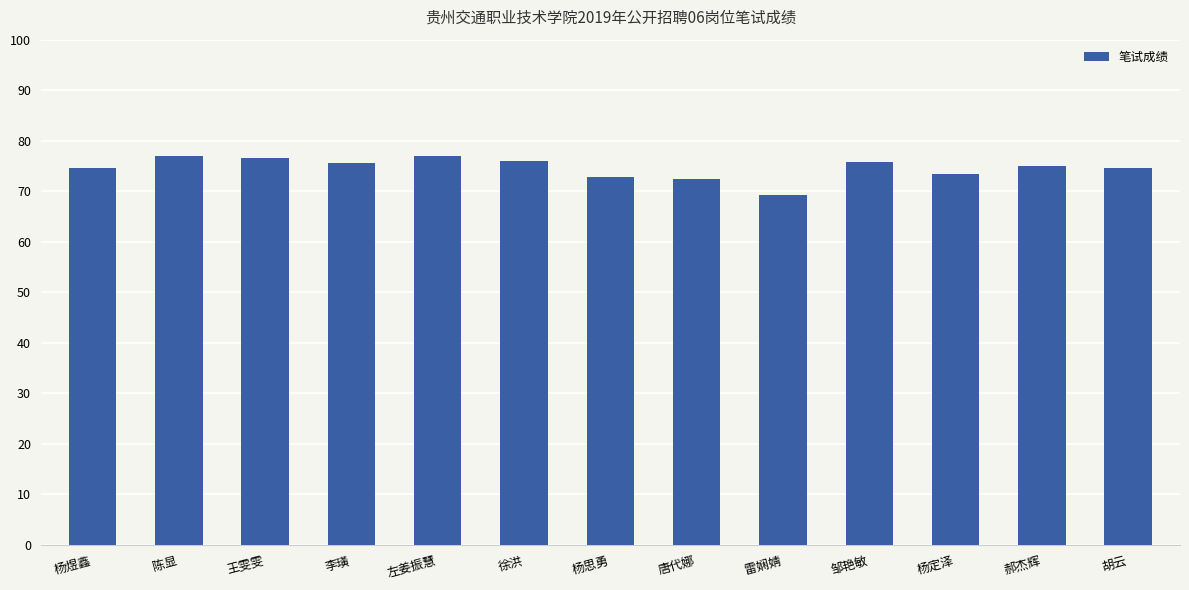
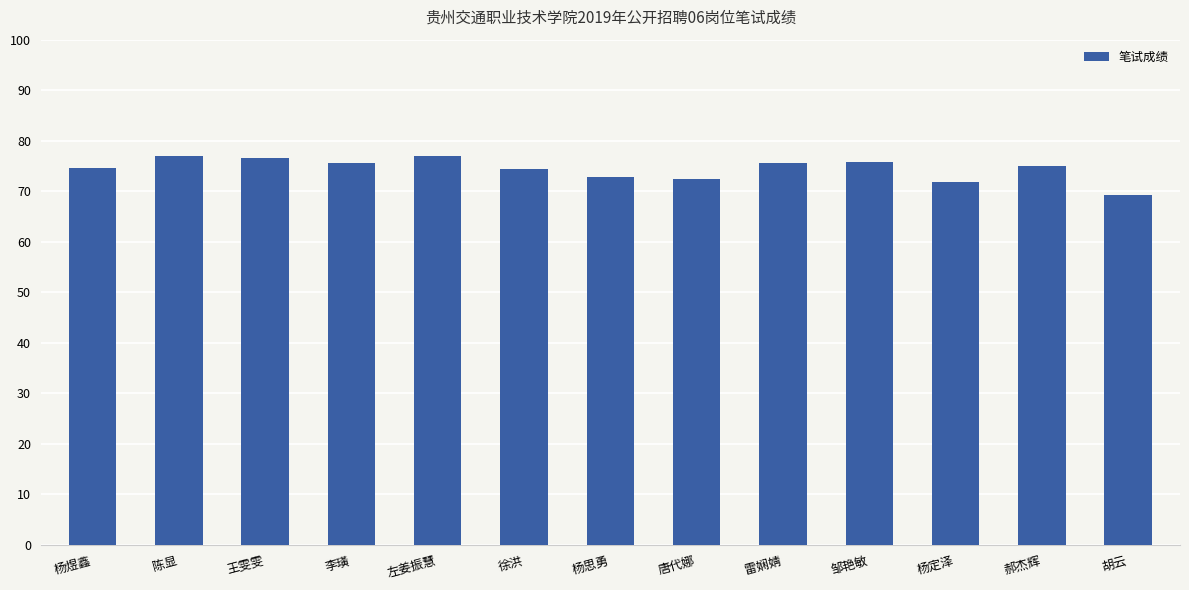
  {
    "杨煜鑫": 75,
    "陈显": 77,
    "王雯雯": 77,
    "李璜": 76,
    "左姜振慧": 77,
-   "徐洪": 76,
+   "徐洪": 74,
    "杨思勇": 73,
    "唐代娜": 72,
-   "雷娴婧": 69,
+   "雷娴婧": 76,
    "邹艳敏": 76,
-   "杨定泽": 74,
+   "杨定泽": 72,
    "郝杰辉": 75,
-   "胡云": 75
+   "胡云": 69
  }
